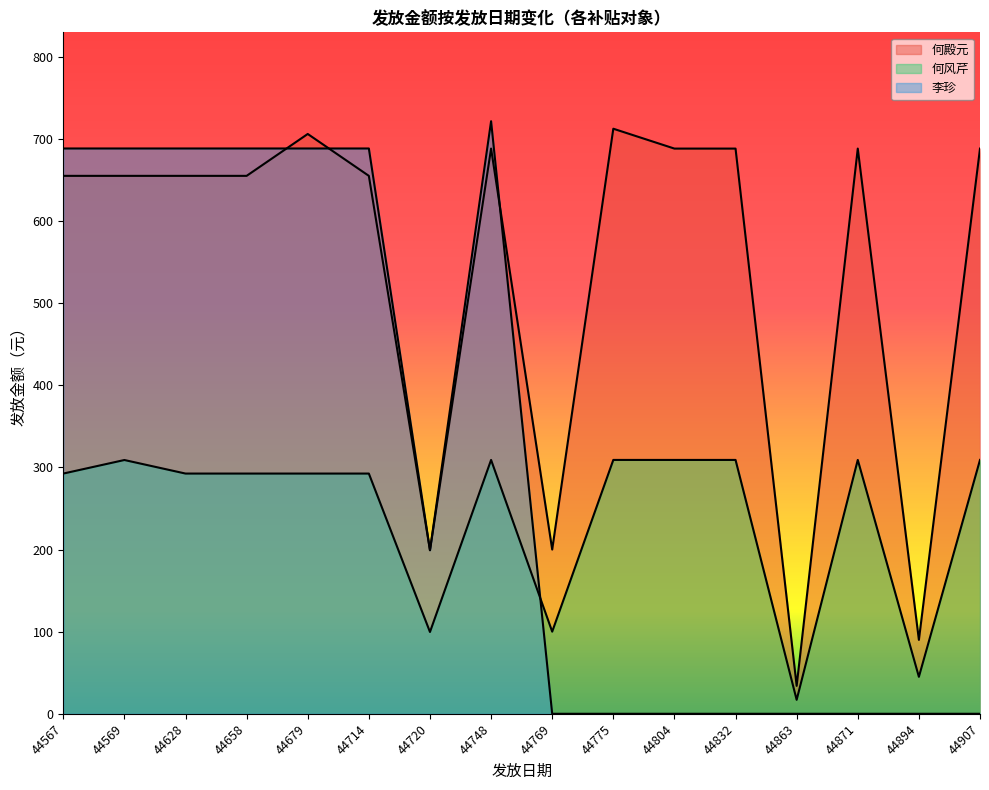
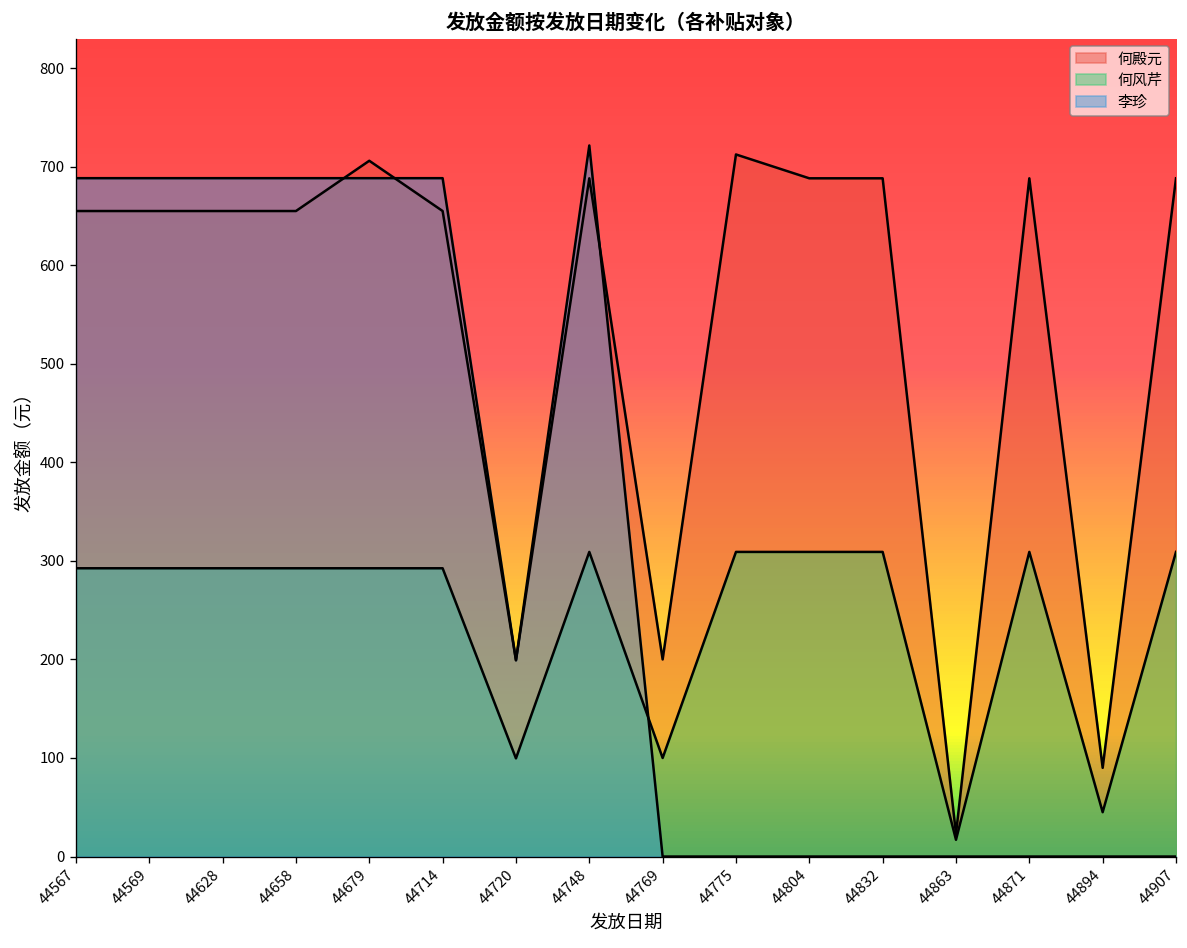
  {
    "何殿元": {
      "44567": 660,
      "44569": 660,
      "44628": 660,
      "44658": 660,
      "44679": 710,
      "44714": 660,
      "44748": 690,
      "44769": 200,
      "44775": 710,
      "44804": 690,
      "44832": 690,
-     "44863": 30,
+     "44863": 20,
      "44871": 690,
      "44894": 90,
      "44907": 690
    },
    "何风芹": {
      "44567": 290,
-     "44569": 310,
+     "44569": 290,
      "44628": 290,
      "44658": 290,
      "44679": 290,
      "44714": 290,
      "44720": 100,
      "44748": 310,
      "44769": 100,
      "44775": 310,
      "44804": 310,
      "44832": 310,
      "44863": 20,
      "44871": 310,
      "44894": 50,
      "44907": 310
    },
    "李珍": {
      "44567": 690,
      "44569": 690,
      "44628": 690,
      "44658": 690,
      "44679": 690,
      "44714": 690,
      "44748": 720,
      "44769": 0,
      "44775": 0,
      "44804": 0,
      "44832": 0,
      "44863": 0,
      "44871": 0,
      "44894": 0,
      "44907": 0
    }
  }
